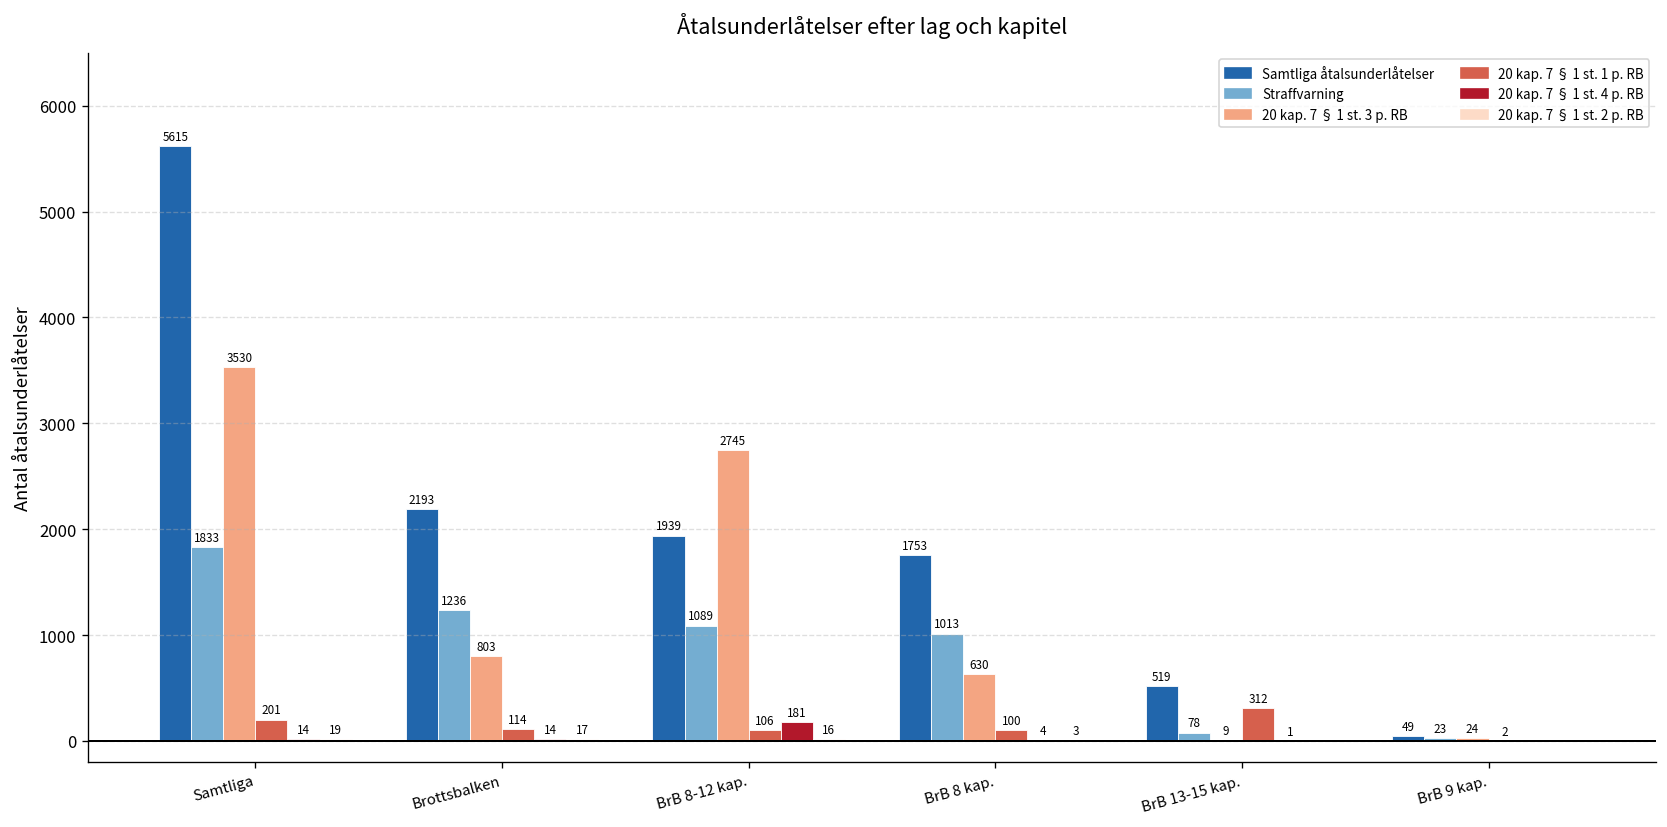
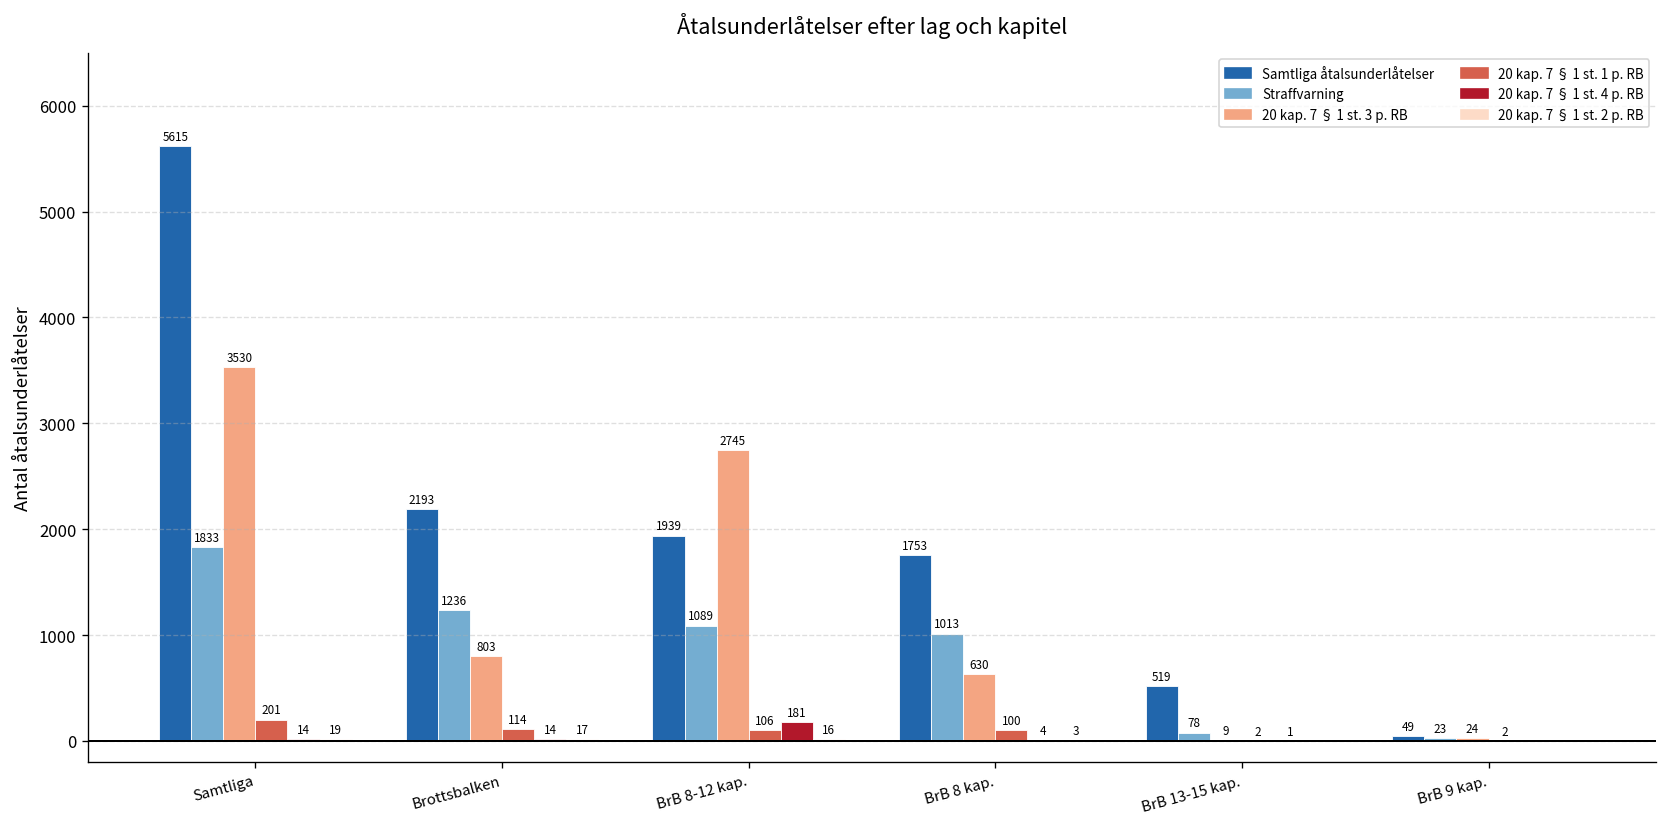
  {
    "Samtliga åtalsunderlåtelser": {
      "Samtliga": 5615,
      "Brottsbalken": 2193,
      "BrB 8-12 kap.": 1939,
      "BrB 8 kap.": 1753,
      "BrB 13-15 kap.": 519,
      "BrB 9 kap.": 49
    },
    "Straffvarning": {
      "Samtliga": 1833,
      "Brottsbalken": 1236,
      "BrB 8-12 kap.": 1089,
      "BrB 8 kap.": 1013,
      "BrB 13-15 kap.": 78,
      "BrB 9 kap.": 23
    },
    "20 kap. 7 § 1 st. 3 p. RB": {
      "Samtliga": 3530,
      "Brottsbalken": 803,
      "BrB 8-12 kap.": 2745,
      "BrB 8 kap.": 630,
      "BrB 13-15 kap.": 9,
      "BrB 9 kap.": 24
    },
    "20 kap. 7 § 1 st. 1 p. RB": {
      "Samtliga": 201,
      "Brottsbalken": 114,
      "BrB 8-12 kap.": 106,
      "BrB 8 kap.": 100,
-     "BrB 13-15 kap.": 312,
+     "BrB 13-15 kap.": 2,
      "BrB 9 kap.": 2
    },
    "20 kap. 7 § 1 st. 4 p. RB": {
      "Samtliga": 14,
      "Brottsbalken": 14,
      "BrB 8-12 kap.": 181,
      "BrB 8 kap.": 4,
      "BrB 13-15 kap.": 1
    },
    "20 kap. 7 § 1 st. 2 p. RB": {
      "Samtliga": 19,
      "Brottsbalken": 17,
      "BrB 8-12 kap.": 16,
      "BrB 8 kap.": 3
    }
  }
